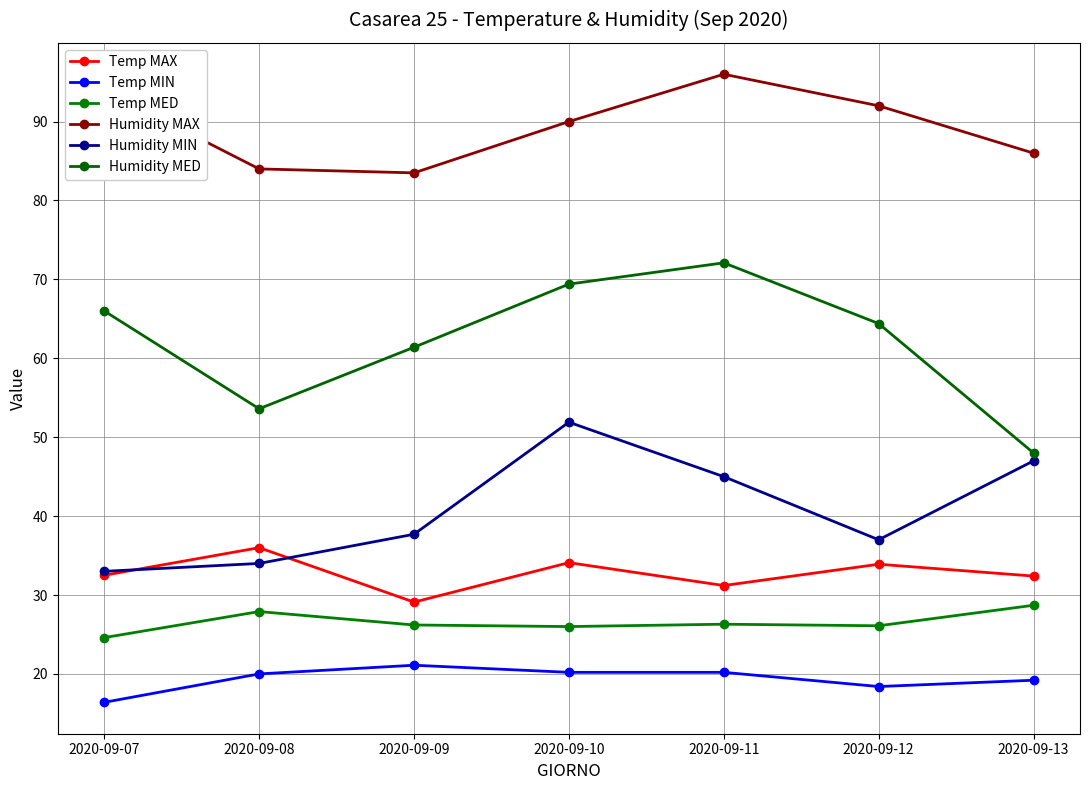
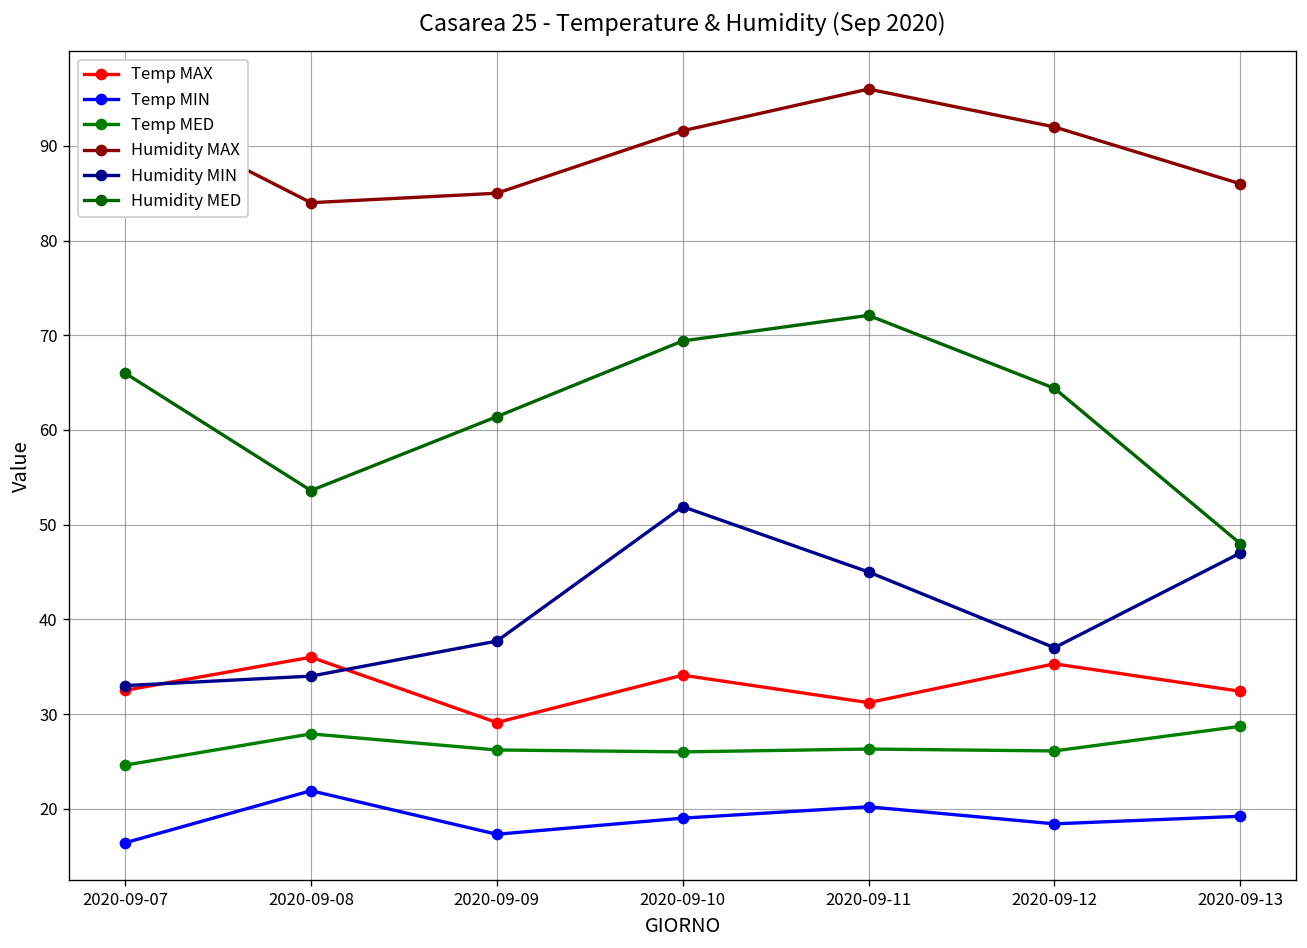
  {
    "Temp MAX": {
      "2020-09-07": 33,
      "2020-09-08": 36,
      "2020-09-09": 29,
      "2020-09-10": 34,
      "2020-09-11": 31,
-     "2020-09-12": 34,
+     "2020-09-12": 35,
      "2020-09-13": 32
    },
    "Temp MIN": {
      "2020-09-07": 16,
-     "2020-09-08": 20,
-     "2020-09-09": 21,
-     "2020-09-10": 20,
+     "2020-09-08": 22,
+     "2020-09-09": 17,
+     "2020-09-10": 19,
      "2020-09-11": 20,
      "2020-09-12": 18,
      "2020-09-13": 19
    },
    "Humidity MAX": {
      "2020-09-08": 84,
-     "2020-09-09": 84,
-     "2020-09-10": 90,
+     "2020-09-09": 85,
+     "2020-09-10": 92,
      "2020-09-11": 96,
      "2020-09-12": 92,
      "2020-09-13": 86
    },
    "Humidity MIN": {
      "2020-09-07": 33,
      "2020-09-08": 34,
      "2020-09-09": 38,
      "2020-09-10": 52,
      "2020-09-11": 45,
      "2020-09-12": 37,
      "2020-09-13": 47
    }
  }
